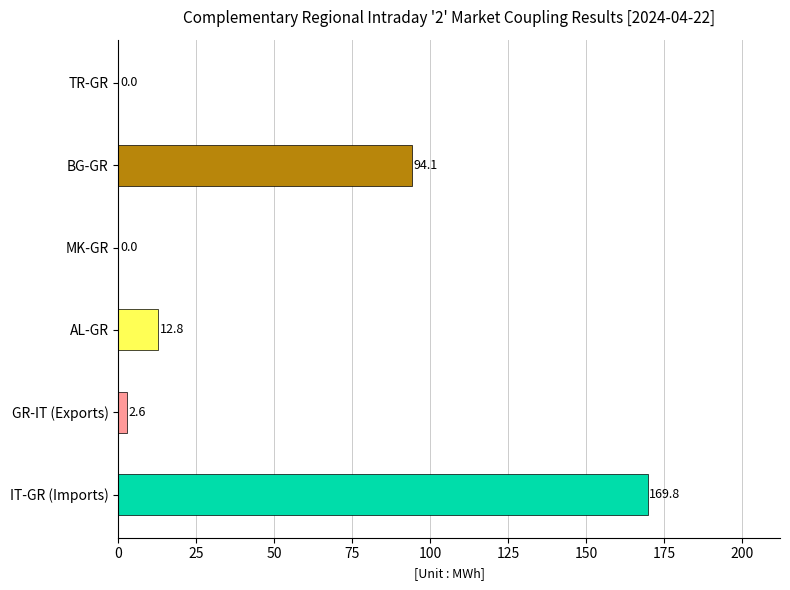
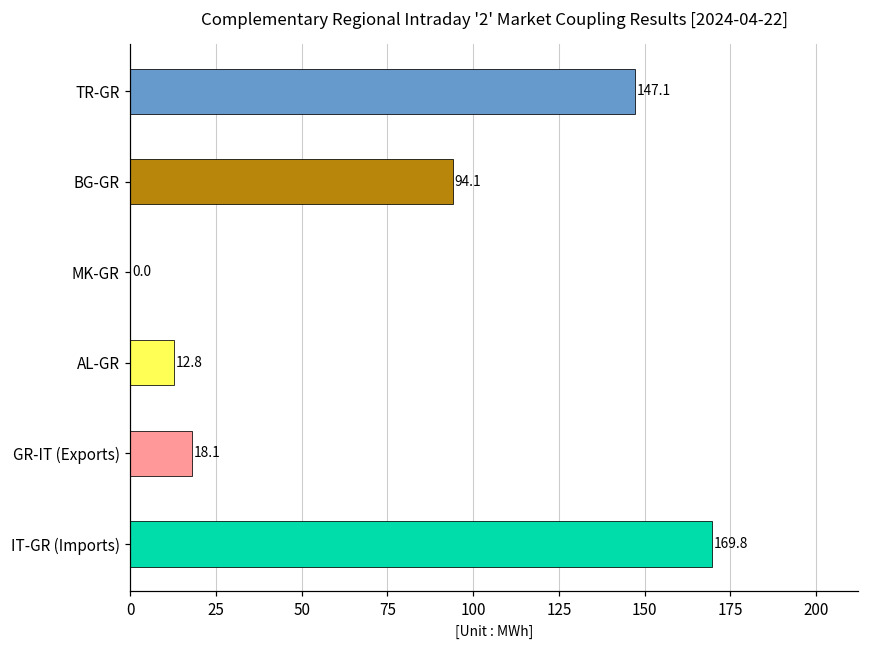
  {
-   "TR-GR": 0.0,
+   "TR-GR": 147.1,
    "BG-GR": 94.1,
    "MK-GR": 0.0,
    "AL-GR": 12.8,
-   "GR-IT (Exports)": 2.6,
+   "GR-IT (Exports)": 18.1,
    "IT-GR (Imports)": 169.8
  }
